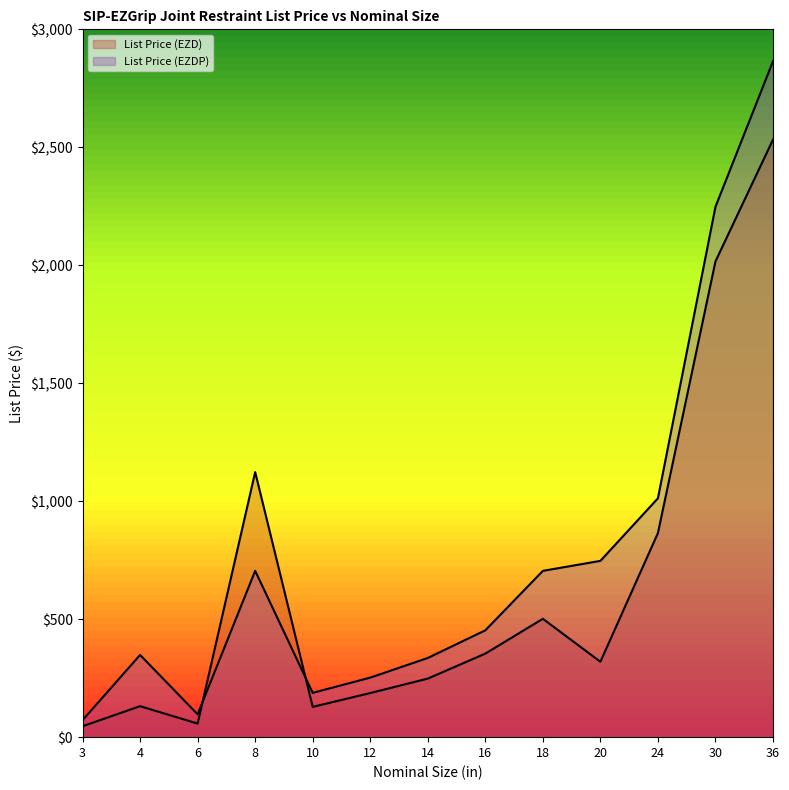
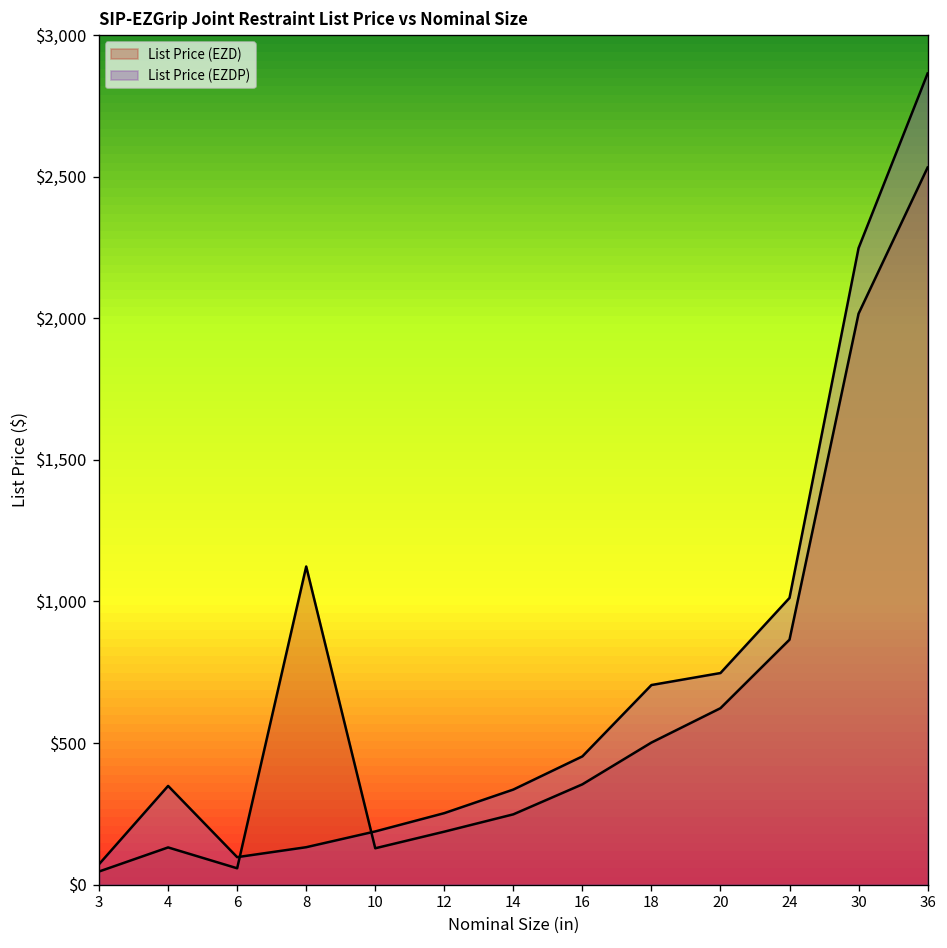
  {
    "List Price (EZD)": {
      "3": "$50",
      "4": "$130",
      "6": "$60",
      "8": "$1,120",
      "10": "$130",
      "12": "$190",
      "14": "$250",
      "16": "$350",
      "18": "$500",
-     "20": "$320",
+     "20": "$620",
      "24": "$870",
      "30": "$2,020",
      "36": "$2,530"
    },
    "List Price (EZDP)": {
      "3": "$70",
      "4": "$350",
      "6": "$100",
-     "8": "$700",
+     "8": "$130",
      "10": "$190",
      "12": "$250",
      "14": "$340",
      "16": "$450",
      "18": "$700",
      "20": "$750",
      "24": "$1,010",
      "30": "$2,250",
      "36": "$2,860"
    }
  }
